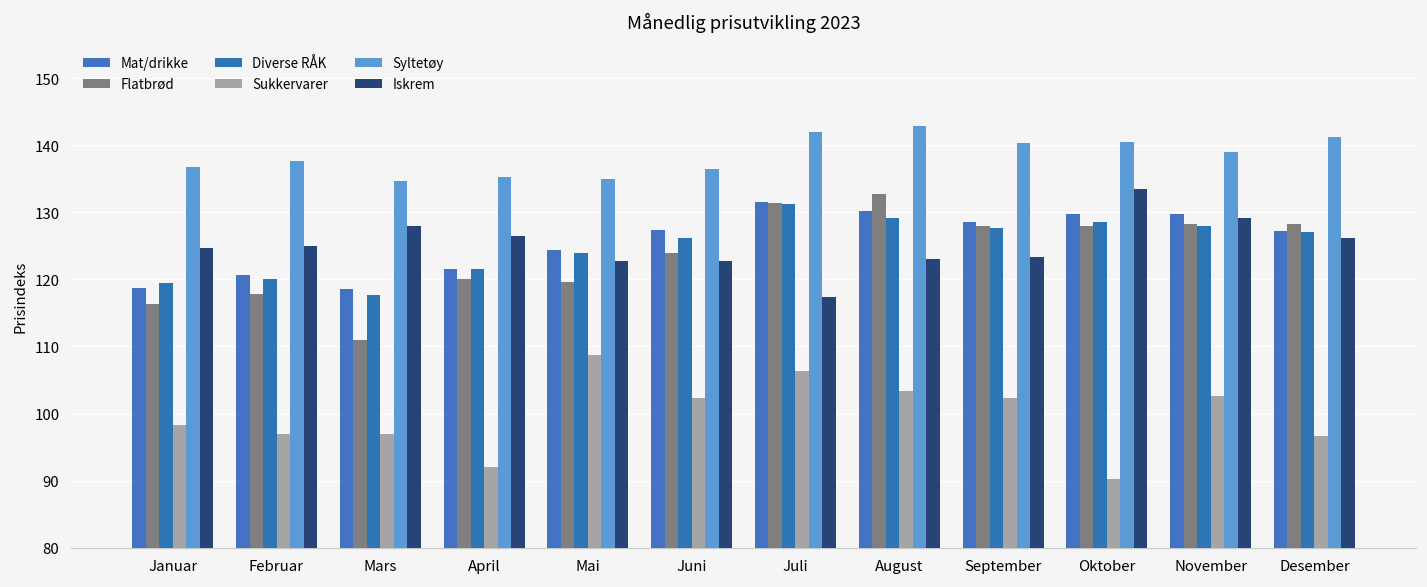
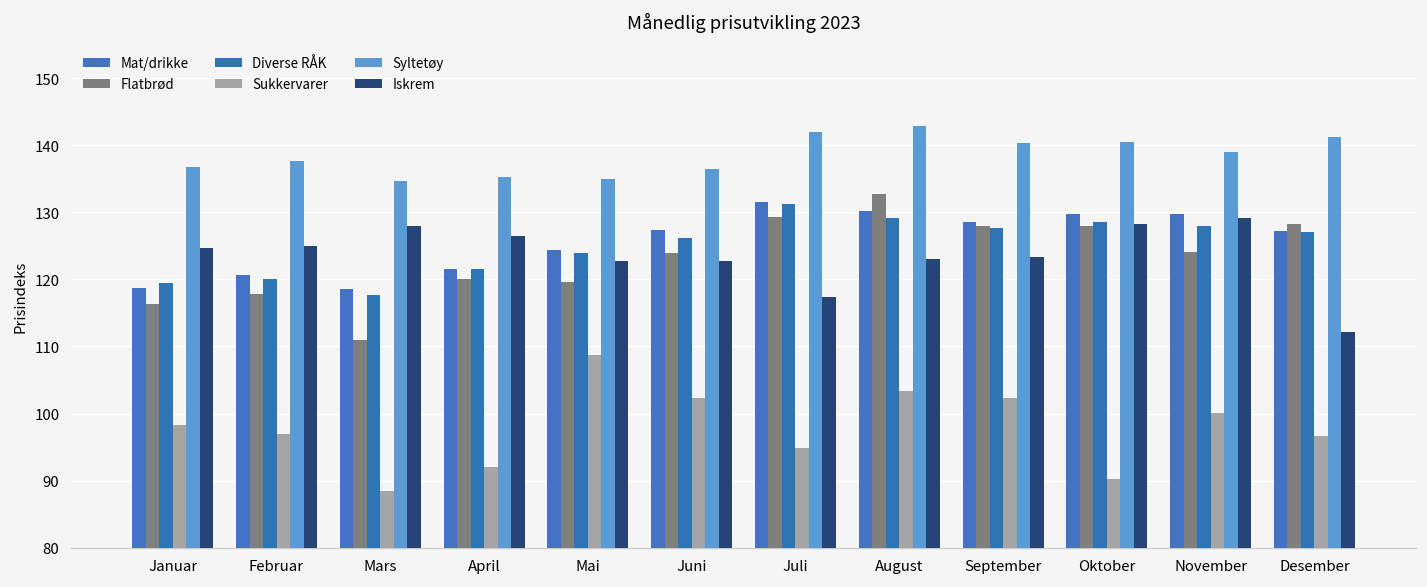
  {
    "Flatbrød": {
      "Januar": 116,
      "Februar": 118,
      "Mars": 111,
      "April": 120,
      "Mai": 120,
      "Juni": 124,
-     "Juli": 131,
+     "Juli": 129,
      "August": 133,
      "September": 128,
      "Oktober": 128,
-     "November": 128,
+     "November": 124,
      "Desember": 128
    },
    "Sukkervarer": {
      "Januar": 98,
      "Februar": 97,
-     "Mars": 97,
+     "Mars": 89,
      "April": 92,
      "Mai": 109,
      "Juni": 102,
-     "Juli": 106,
+     "Juli": 95,
      "August": 103,
      "September": 102,
      "Oktober": 90,
-     "November": 103,
+     "November": 100,
      "Desember": 97
    },
    "Iskrem": {
      "Januar": 125,
      "Februar": 125,
      "Mars": 128,
      "April": 127,
      "Mai": 123,
      "Juni": 123,
      "Juli": 117,
      "August": 123,
      "September": 123,
-     "Oktober": 133,
+     "Oktober": 128,
      "November": 129,
-     "Desember": 126
+     "Desember": 112
    }
  }
